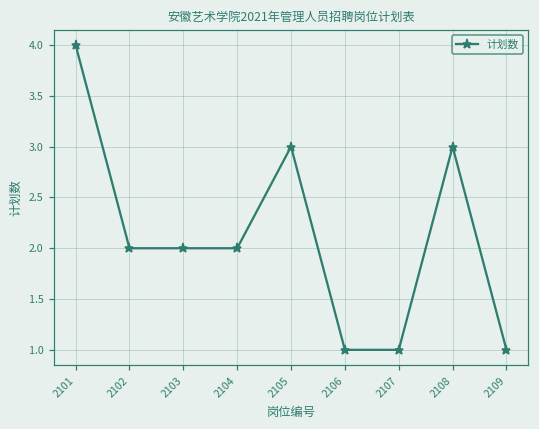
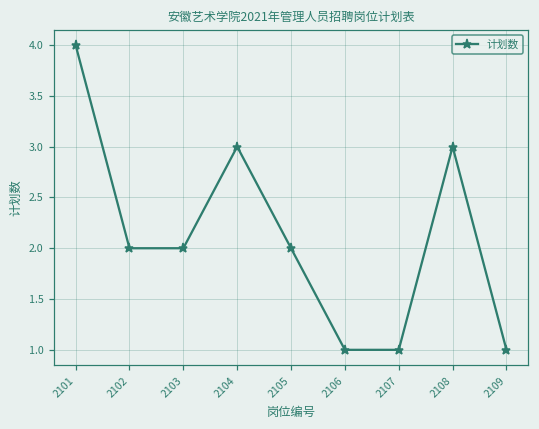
  {
    "2101": 4,
    "2102": 2,
    "2103": 2,
-   "2104": 2,
-   "2105": 3,
+   "2104": 3,
+   "2105": 2,
    "2106": 1,
    "2107": 1,
    "2108": 3,
    "2109": 1
  }
